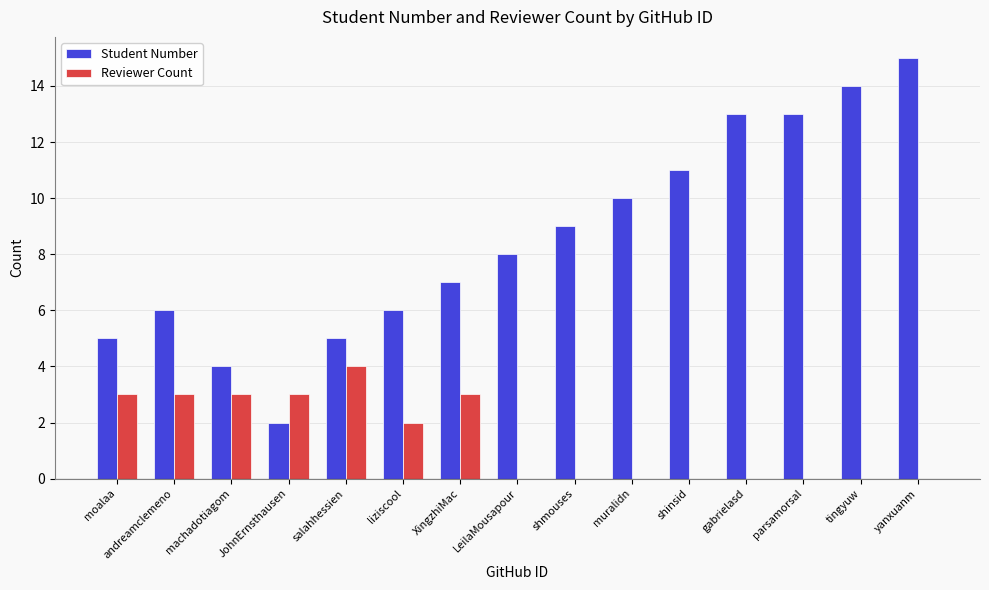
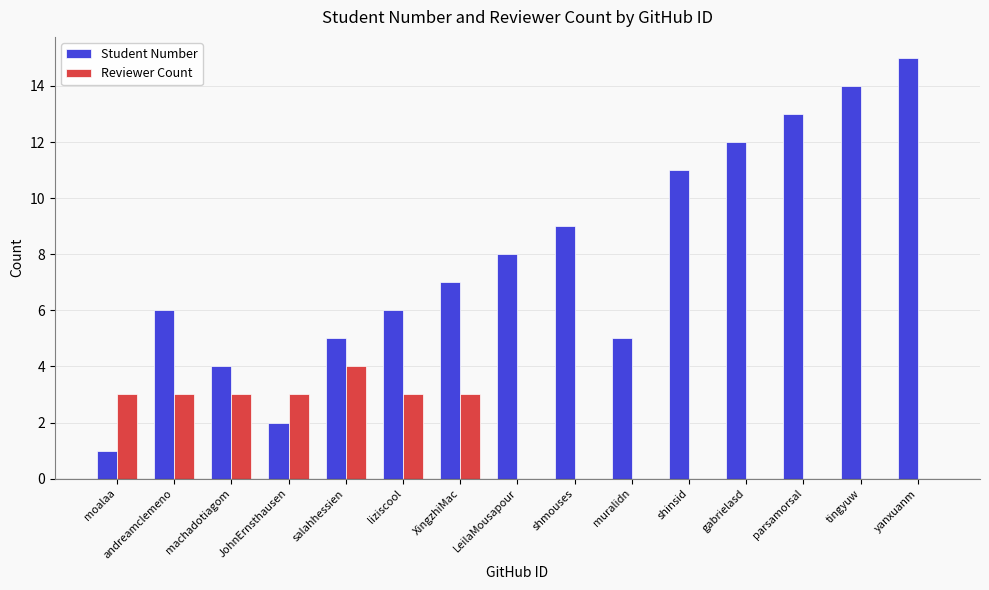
  {
    "Student Number": {
-     "moalaa": 5,
+     "moalaa": 1,
      "andreamclemeno": 6,
      "machadotiagom": 4,
      "JohnErnsthausen": 2,
      "salahhessien": 5,
      "liziscool": 6,
      "XingzhiMac": 7,
      "LeilaMousapour": 8,
      "shmouses": 9,
-     "muralidn": 10,
+     "muralidn": 5,
      "shinsid": 11,
-     "gabrielasd": 13,
+     "gabrielasd": 12,
      "parsamorsal": 13,
      "tingyuw": 14,
      "yanxuanm": 15
    },
    "Reviewer Count": {
      "moalaa": 3,
      "andreamclemeno": 3,
      "machadotiagom": 3,
      "JohnErnsthausen": 3,
      "salahhessien": 4,
-     "liziscool": 2,
+     "liziscool": 3,
      "XingzhiMac": 3,
      "LeilaMousapour": 0,
      "shmouses": 0,
      "muralidn": 0,
      "shinsid": 0,
      "gabrielasd": 0,
      "parsamorsal": 0,
      "tingyuw": 0,
      "yanxuanm": 0
    }
  }
